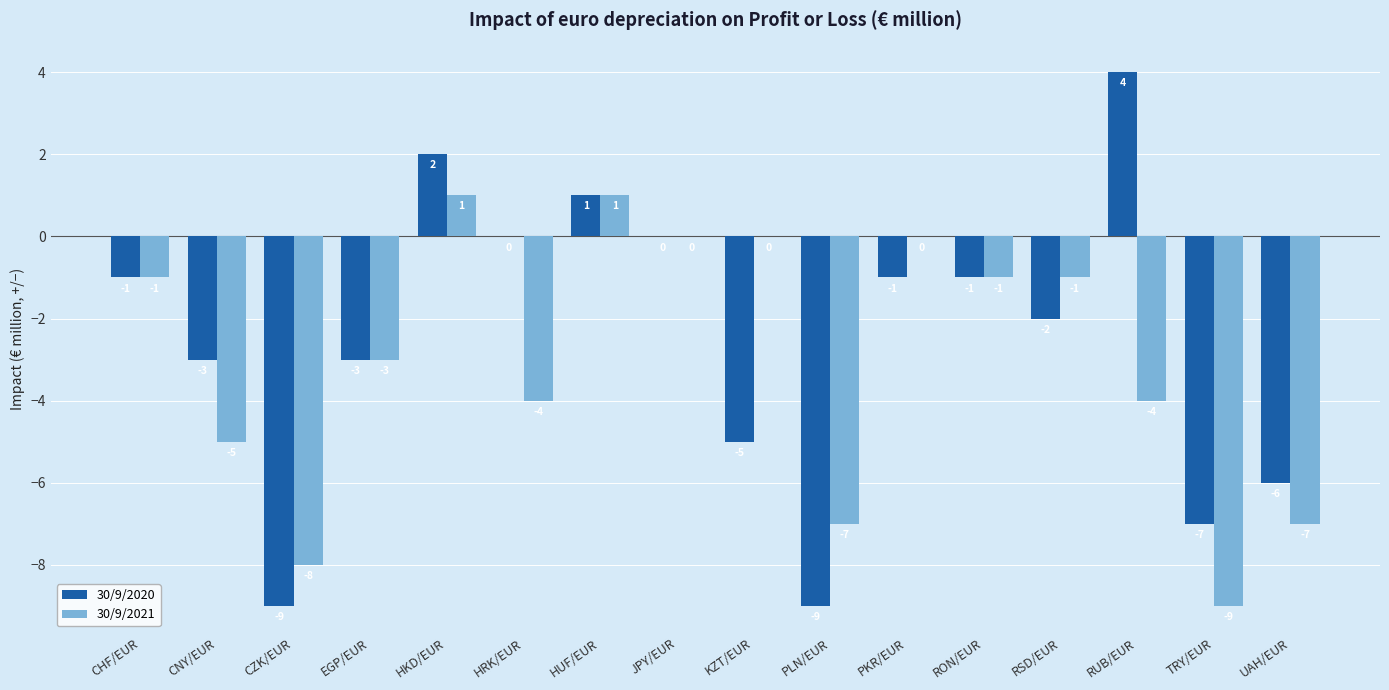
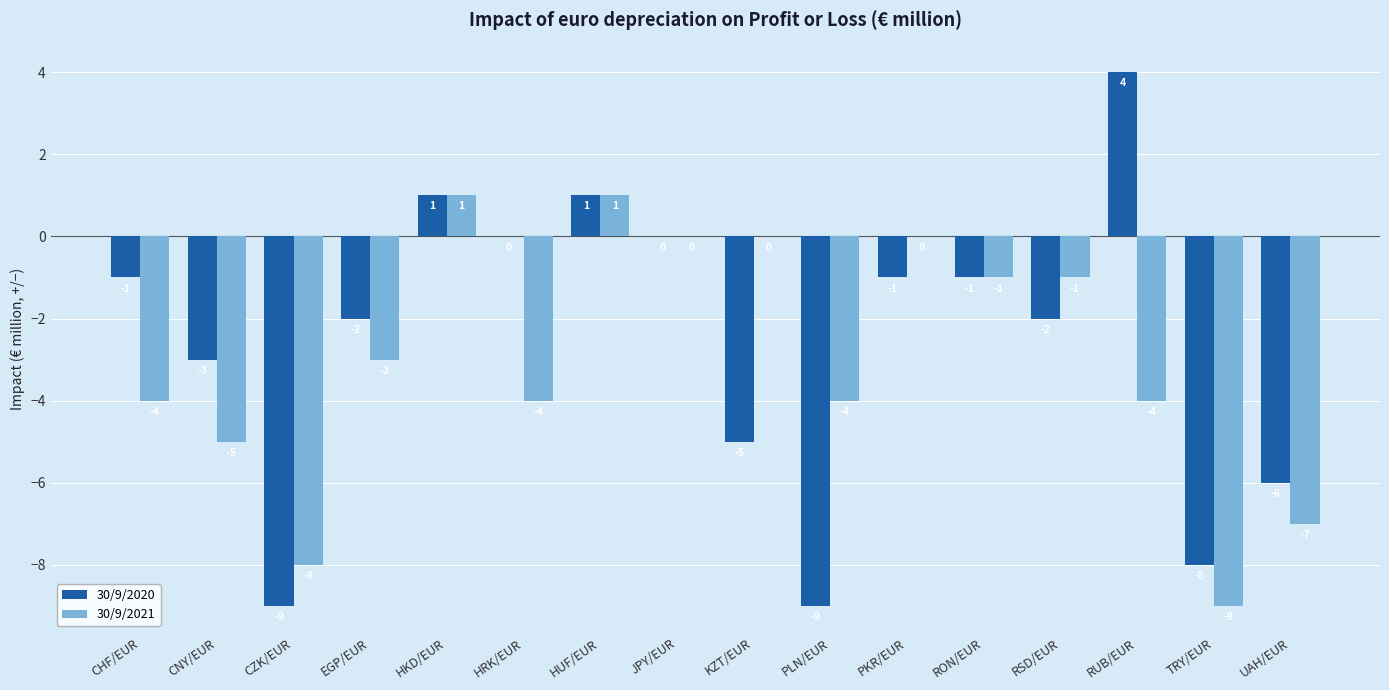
  {
    "30/9/2020": {
-     "EGP/EUR": -3,
-     "HKD/EUR": 2,
+     "EGP/EUR": -2,
+     "HKD/EUR": 1,
      "HUF/EUR": 1,
      "RUB/EUR": 4,
-     "TRY/EUR": -7
+     "TRY/EUR": -8
    },
    "30/9/2021": {
-     "CHF/EUR": -1,
+     "CHF/EUR": -4,
      "CNY/EUR": -5,
      "CZK/EUR": -8,
      "EGP/EUR": -3,
      "HRK/EUR": -4,
      "JPY/EUR": 0,
      "KZT/EUR": 0,
-     "PLN/EUR": -7,
+     "PLN/EUR": -4,
      "PKR/EUR": 0,
      "RON/EUR": -1,
      "RSD/EUR": -1,
      "RUB/EUR": -4,
      "TRY/EUR": -9,
      "UAH/EUR": -7
    }
  }
